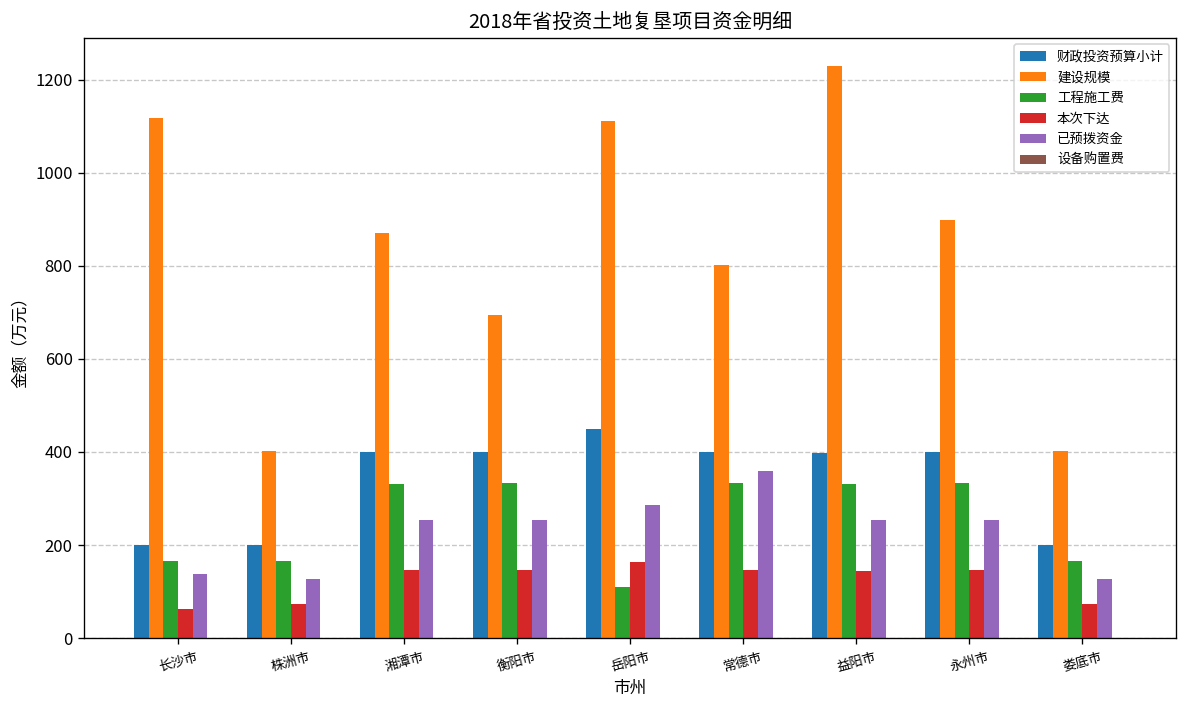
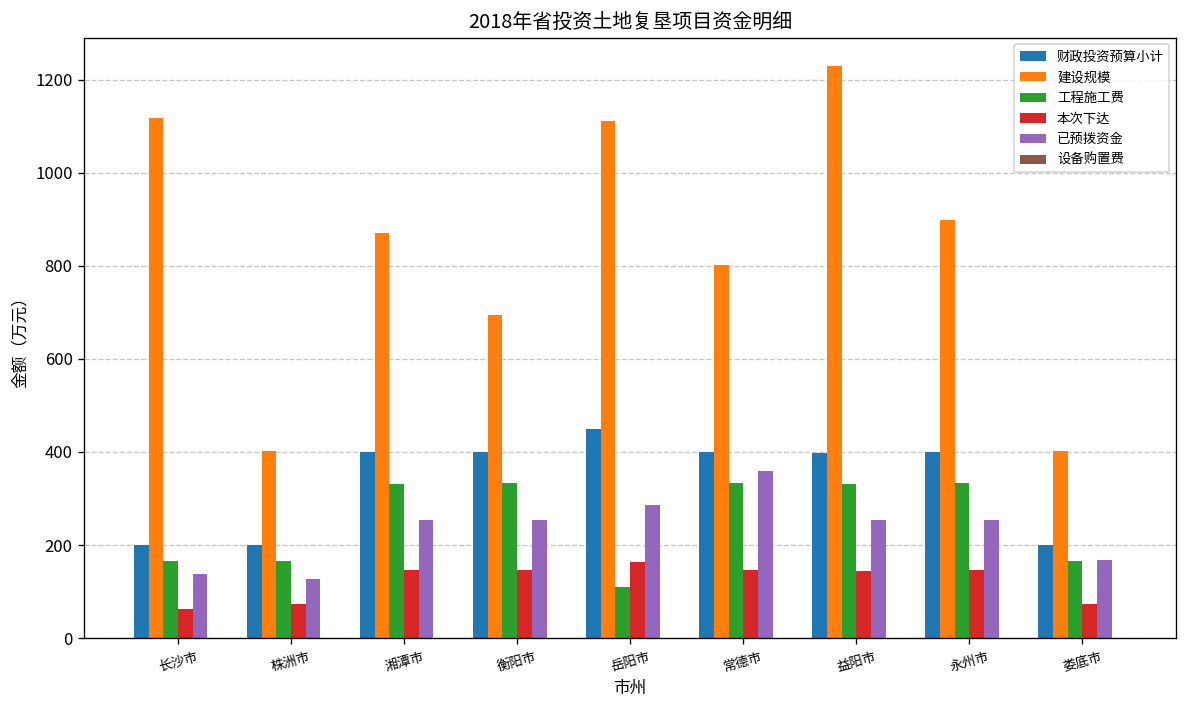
  {
    "财政投资预算小计": {
      "长沙市": 200,
      "株洲市": 200,
      "湘潭市": 400,
      "衡阳市": 400,
      "岳阳市": 450,
      "常德市": 400,
      "益阳市": 400,
      "永州市": 400,
      "娄底市": 200
    },
    "建设规模": {
      "长沙市": 1120,
      "株洲市": 400,
      "湘潭市": 870,
      "衡阳市": 690,
      "岳阳市": 1110,
      "常德市": 800,
      "益阳市": 1230,
      "永州市": 900,
      "娄底市": 400
    },
    "工程施工费": {
      "长沙市": 170,
      "株洲市": 170,
      "湘潭市": 330,
      "衡阳市": 330,
      "岳阳市": 110,
      "常德市": 330,
      "益阳市": 330,
      "永州市": 330,
      "娄底市": 170
    },
    "本次下达": {
      "长沙市": 60,
      "株洲市": 70,
      "湘潭市": 150,
      "衡阳市": 150,
      "岳阳市": 160,
      "常德市": 150,
      "益阳市": 140,
      "永州市": 150,
      "娄底市": 70
    },
    "已预拨资金": {
      "长沙市": 140,
      "株洲市": 130,
      "湘潭市": 250,
      "衡阳市": 250,
      "岳阳市": 290,
      "常德市": 360,
      "益阳市": 250,
      "永州市": 250,
-     "娄底市": 130
+     "娄底市": 170
    },
    "设备购置费": {
      "长沙市": 0,
      "衡阳市": 0,
      "岳阳市": 0,
      "常德市": 0,
      "益阳市": 0,
      "永州市": 0,
      "娄底市": 0
    }
  }
